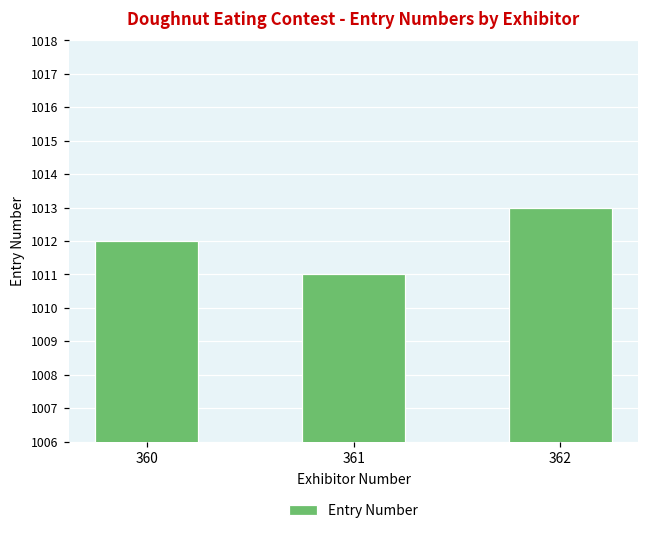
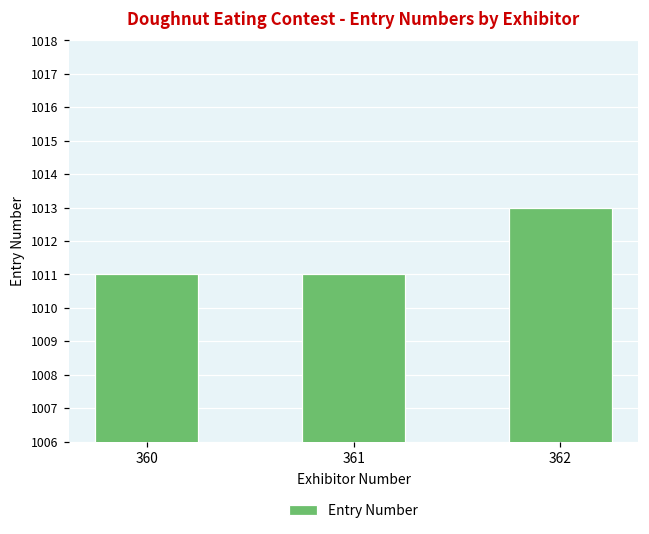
  {
-   "360": 1012,
+   "360": 1011,
    "361": 1011,
    "362": 1013
  }
